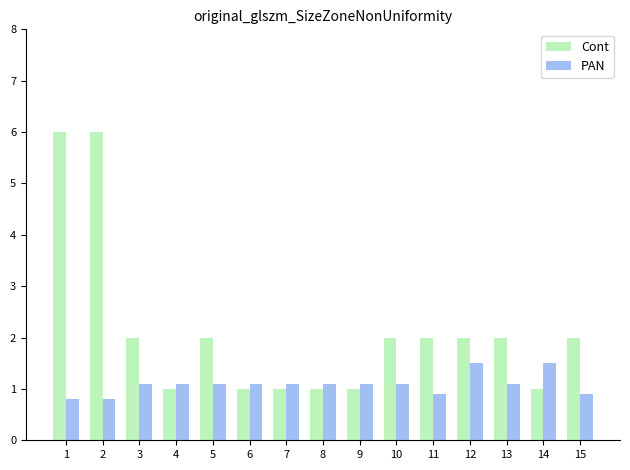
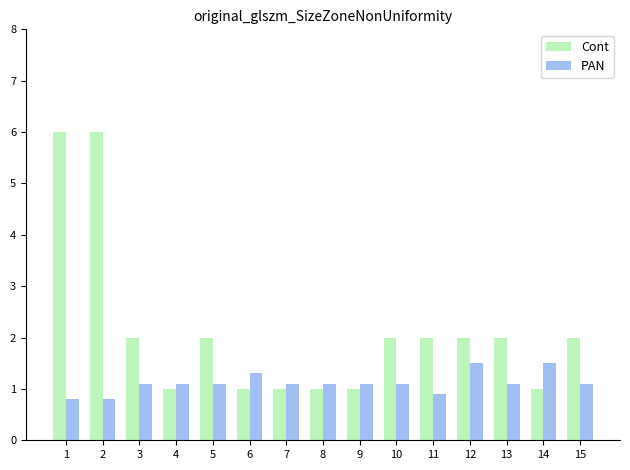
  {
    "Cont": {
      "1": 6.0,
      "2": 6.0,
      "3": 2.0,
      "4": 1.0,
      "5": 2.0,
      "6": 1.0,
      "7": 1.0,
      "8": 1.0,
      "9": 1.0,
      "10": 2.0,
      "11": 2.0,
      "12": 2.0,
      "13": 2.0,
      "14": 1.0,
      "15": 2.0
    },
    "PAN": {
      "1": 0.8,
      "2": 0.8,
      "3": 1.1,
      "4": 1.1,
      "5": 1.1,
-     "6": 1.1,
+     "6": 1.3,
      "7": 1.1,
      "8": 1.1,
      "9": 1.1,
      "10": 1.1,
      "11": 0.9,
      "12": 1.5,
      "13": 1.1,
      "14": 1.5,
-     "15": 0.9
+     "15": 1.1
    }
  }
